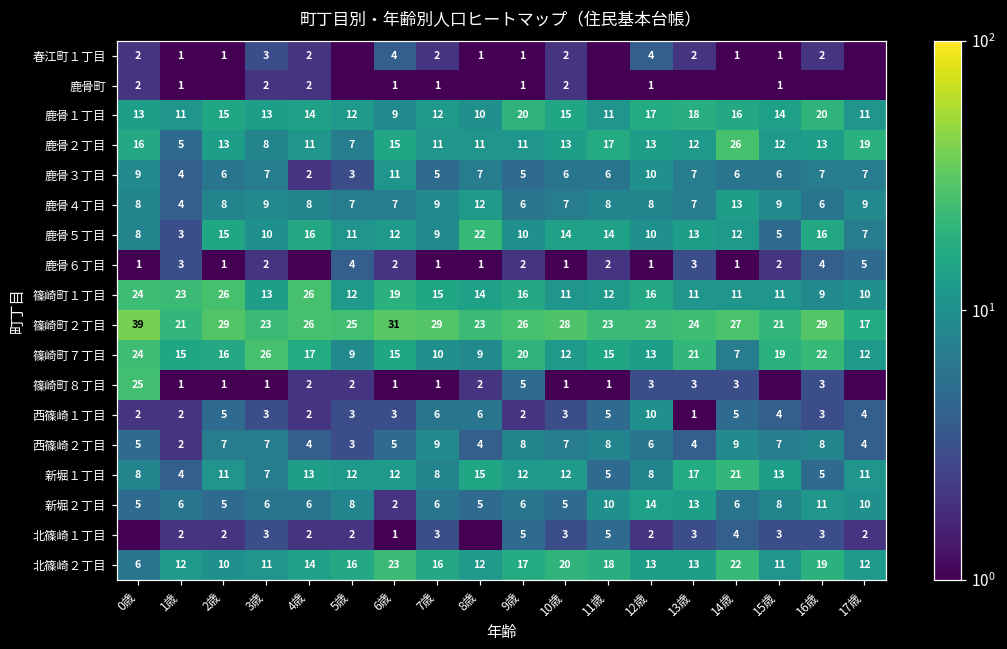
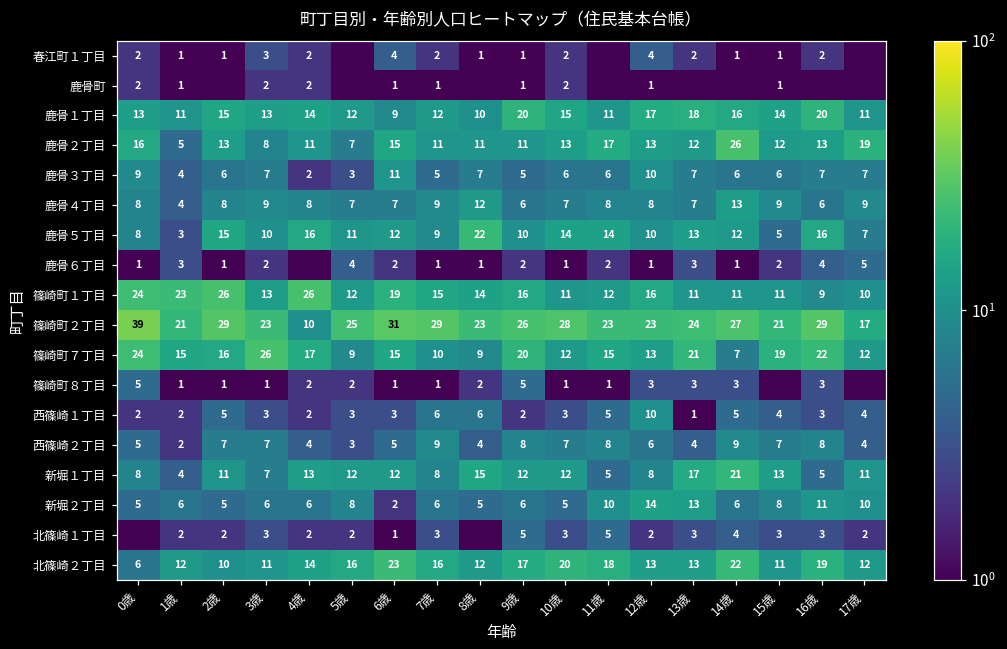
  {
    "篠崎町２丁目": {
      "0歳": 39,
      "1歳": 21,
      "2歳": 29,
      "3歳": 23,
-     "4歳": 26,
+     "4歳": 10,
      "5歳": 25,
      "6歳": 31,
      "7歳": 29,
      "8歳": 23,
      "9歳": 26,
      "10歳": 28,
      "11歳": 23,
      "12歳": 23,
      "13歳": 24,
      "14歳": 27,
      "15歳": 21,
      "16歳": 29,
      "17歳": 17
    },
    "篠崎町８丁目": {
-     "0歳": 25,
+     "0歳": 5,
      "1歳": 1,
      "2歳": 1,
      "3歳": 1,
      "4歳": 2,
      "5歳": 2,
      "6歳": 1,
      "7歳": 1,
      "8歳": 2,
      "9歳": 5,
      "10歳": 1,
      "11歳": 1,
      "12歳": 3,
      "13歳": 3,
      "14歳": 3,
      "16歳": 3
    }
  }
